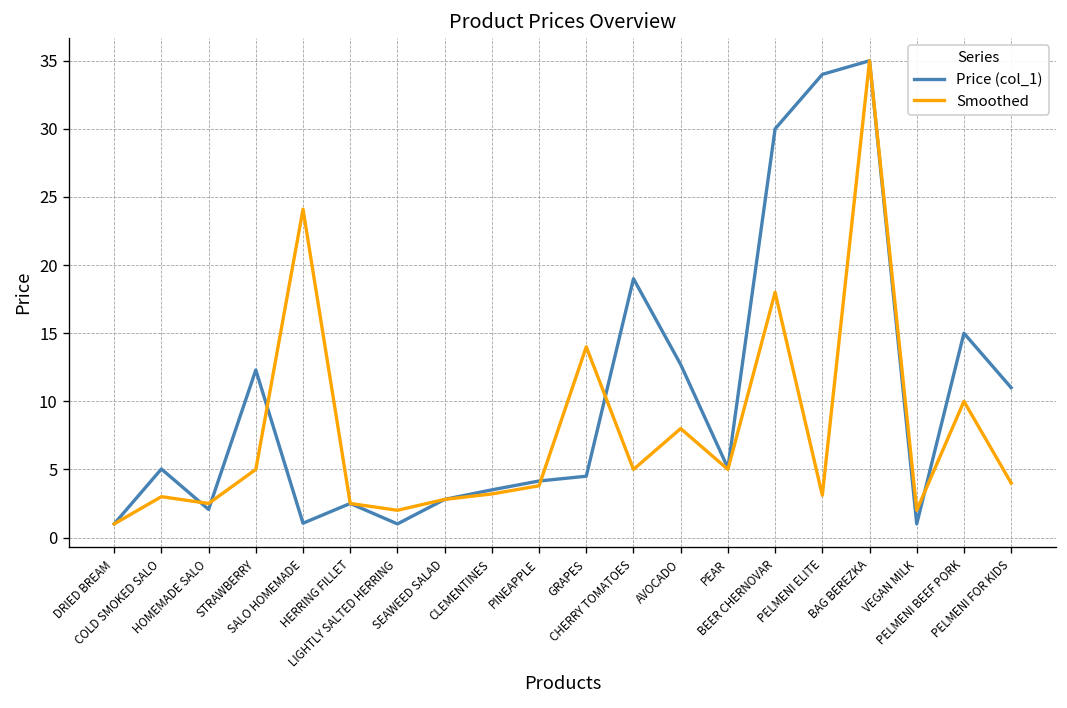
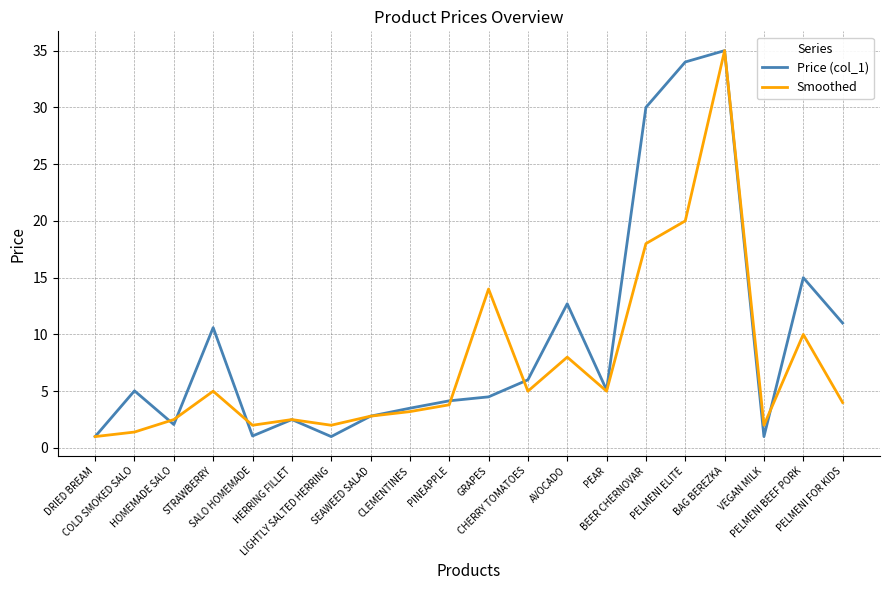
  {
    "Price (col_1)": {
      "COLD SMOKED SALO": 5.0,
      "HOMEMADE SALO": 2.1,
-     "STRAWBERRY": 12.3,
+     "STRAWBERRY": 10.6,
      "SALO HOMEMADE": 1.1,
      "LIGHTLY SALTED HERRING": 1.0,
      "CLEMENTINES": 3.5,
      "PINEAPPLE": 4.2,
      "GRAPES": 4.5,
-     "CHERRY TOMATOES": 19,
+     "CHERRY TOMATOES": 6,
      "AVOCADO": 12.7,
      "BEER CHERNOVAR": 30.0,
      "PELMENI ELITE": 34.0,
      "VEGAN MILK": 1.0,
      "PELMENI BEEF PORK": 15.0,
      "PELMENI FOR KIDS": 11.0
    },
    "Smoothed": {
-     "COLD SMOKED SALO": 3.0,
+     "COLD SMOKED SALO": 1.4,
      "HOMEMADE SALO": 2.5,
      "STRAWBERRY": 5.0,
-     "SALO HOMEMADE": 24.1,
+     "SALO HOMEMADE": 2.0,
      "LIGHTLY SALTED HERRING": 2.0,
      "CLEMENTINES": 3.2,
      "PINEAPPLE": 3.8,
      "GRAPES": 14.0,
      "CHERRY TOMATOES": 5.0,
      "AVOCADO": 8.0,
      "BEER CHERNOVAR": 18.0,
-     "PELMENI ELITE": 3.1,
+     "PELMENI ELITE": 20.0,
      "VEGAN MILK": 2.0,
      "PELMENI BEEF PORK": 10.0,
      "PELMENI FOR KIDS": 4.0
    }
  }
